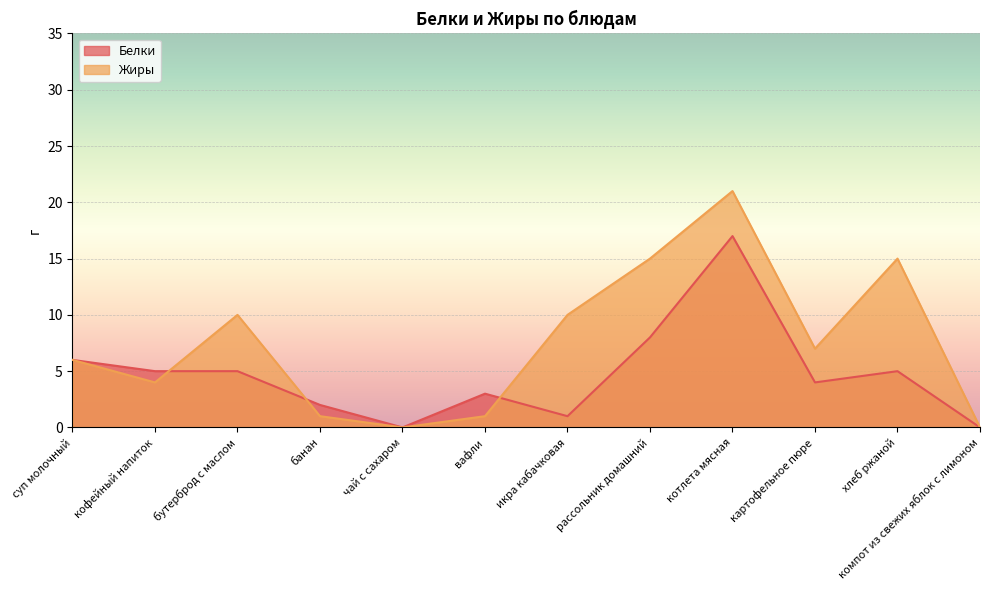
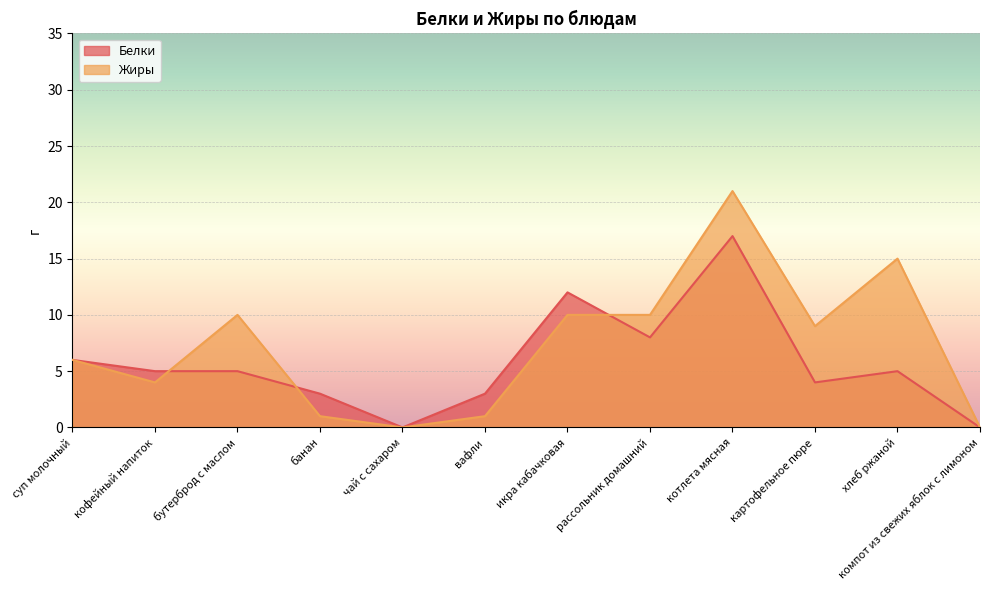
  {
    "Белки": {
      "кофейный напиток": 5,
      "бутерброд с маслом": 5,
-     "банан": 2,
+     "банан": 3,
      "вафли": 3,
-     "икра кабачковая": 1,
+     "икра кабачковая": 12,
      "рассольник домашний": 8,
      "котлета мясная": 17,
      "картофельное пюре": 4,
      "хлеб ржаной": 5
    },
    "Жиры": {
      "кофейный напиток": 4,
      "бутерброд с маслом": 10,
      "банан": 1,
      "вафли": 1,
      "икра кабачковая": 10,
-     "рассольник домашний": 15,
+     "рассольник домашний": 10,
      "котлета мясная": 21,
-     "картофельное пюре": 7,
+     "картофельное пюре": 9,
      "хлеб ржаной": 15
    }
  }
